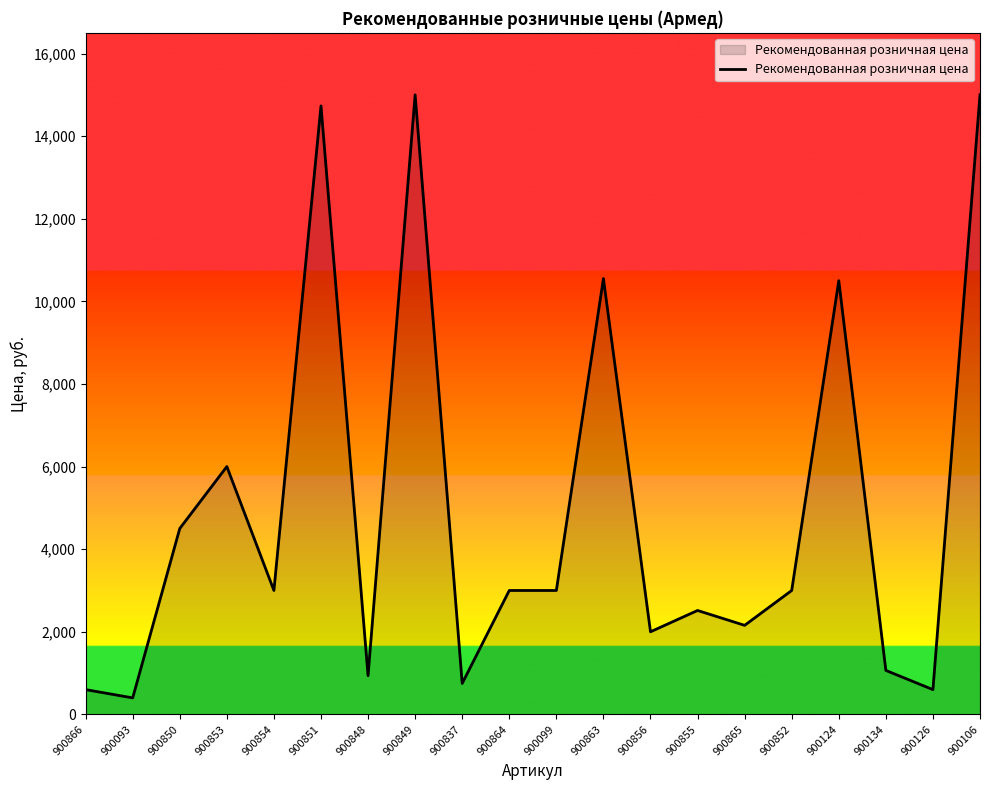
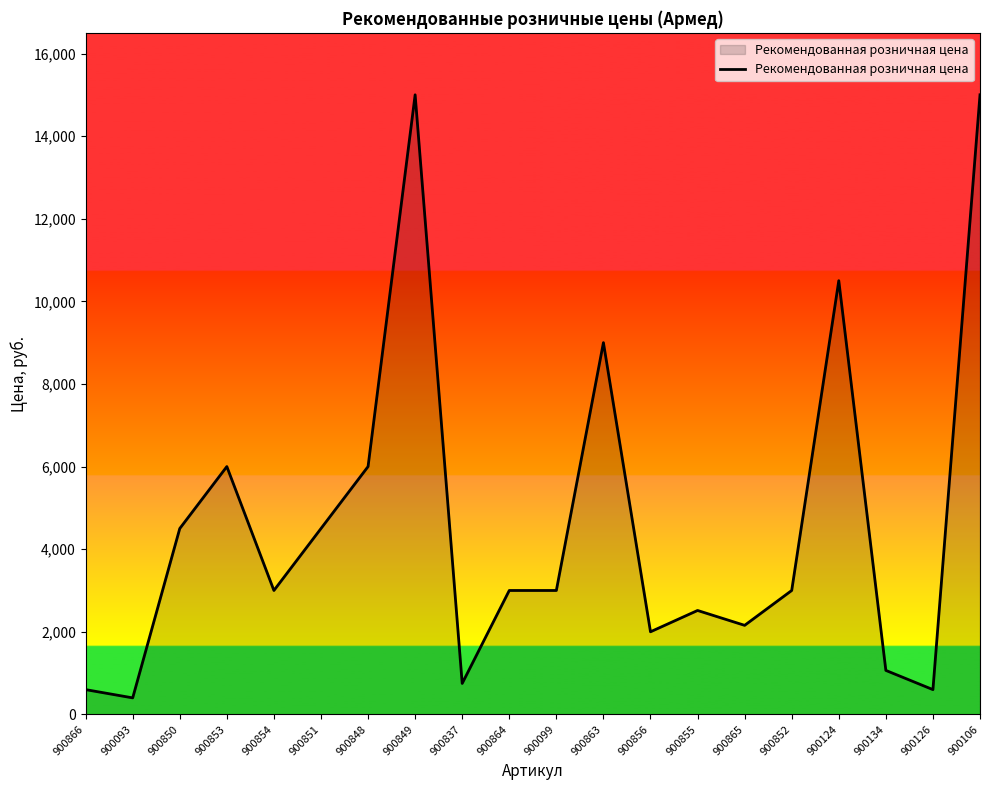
  {
    "900866": "600",
    "900093": "400",
    "900850": "4,500",
    "900853": "6,000",
    "900854": "3,000",
-   "900851": "14,700",
-   "900848": "900",
+   "900851": "4,500",
+   "900848": "6,000",
    "900849": "15,000",
    "900837": "800",
    "900864": "3,000",
    "900099": "3,000",
-   "900863": "10,600",
+   "900863": "9,000",
    "900856": "2,000",
    "900855": "2,500",
    "900865": "2,200",
    "900852": "3,000",
    "900124": "10,500",
    "900134": "1,100",
    "900126": "600",
    "900106": "15,000"
  }
